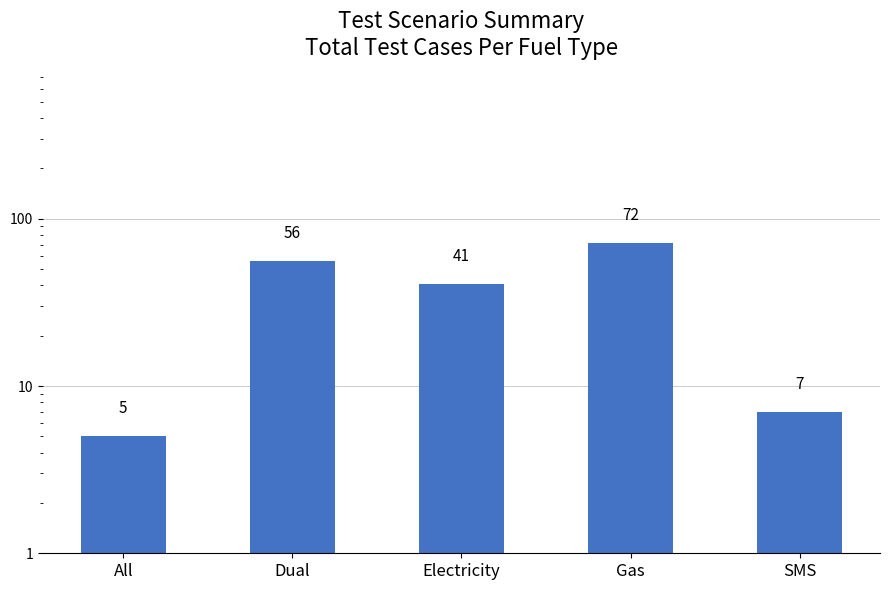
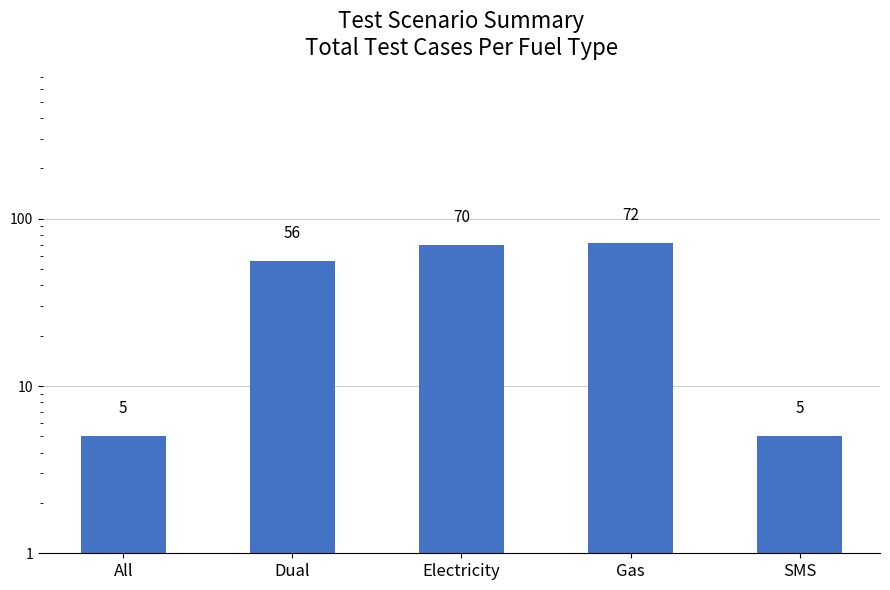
  {
    "All": 5,
    "Dual": 56,
-   "Electricity": 41,
+   "Electricity": 70,
    "Gas": 72,
-   "SMS": 7
+   "SMS": 5
  }
